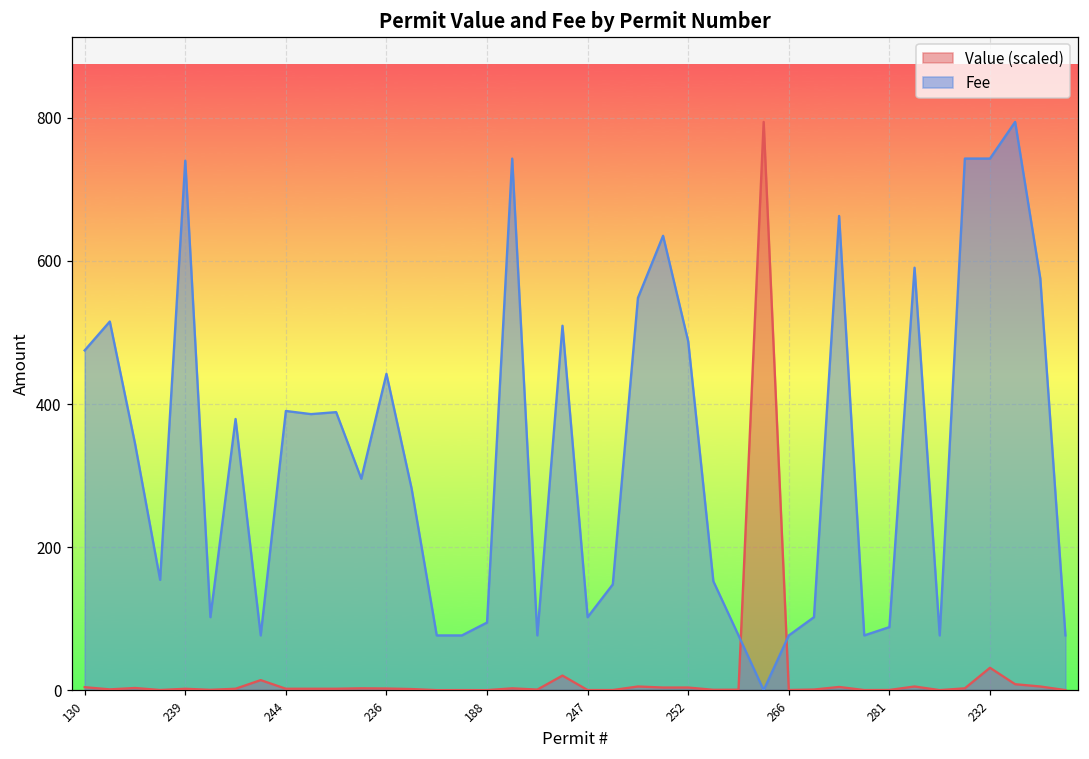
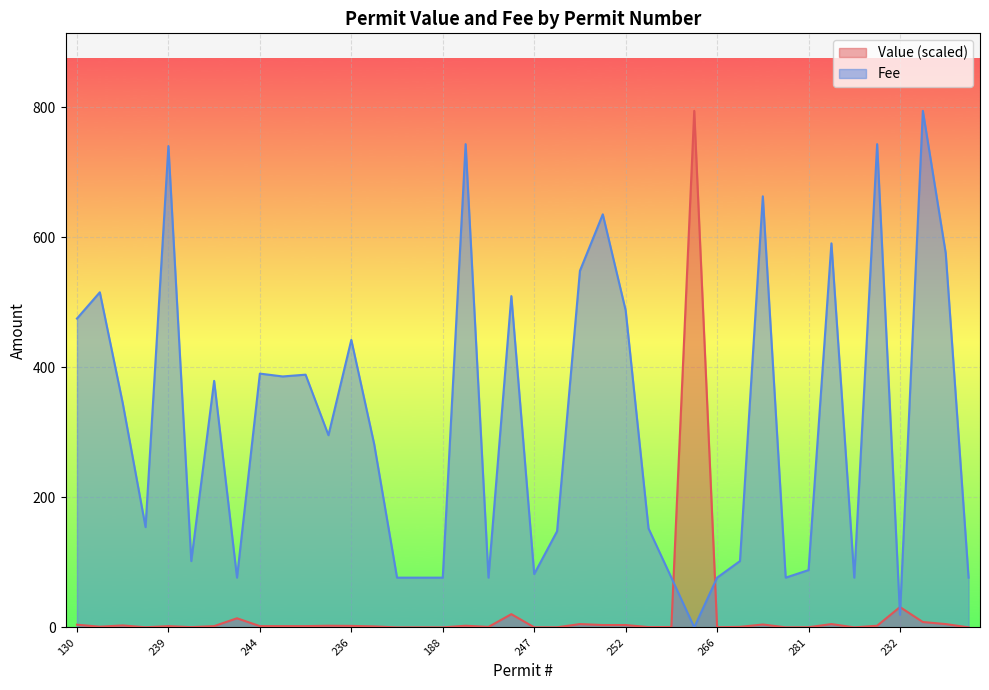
  {
    "Value (scaled)": {
      "130": 0,
      "239": 0,
      "244": 0,
      "236": 0,
      "188": 0,
      "247": 0,
      "252": 0,
      "266": 0,
      "281": 0,
      "232": 30
    },
    "Fee": {
      "130": 480,
      "239": 740,
      "244": 390,
      "236": 440,
-     "188": 90,
-     "247": 100,
+     "188": 80,
+     "247": 80,
      "252": 490,
      "266": 80,
      "281": 90,
-     "232": 740
+     "232": 20
    }
  }
